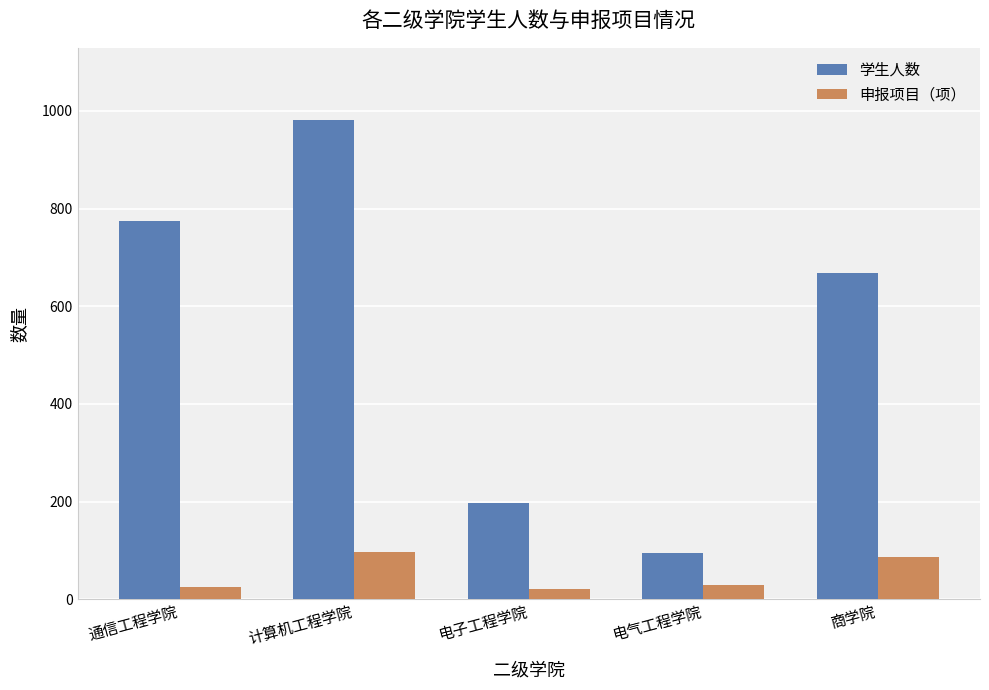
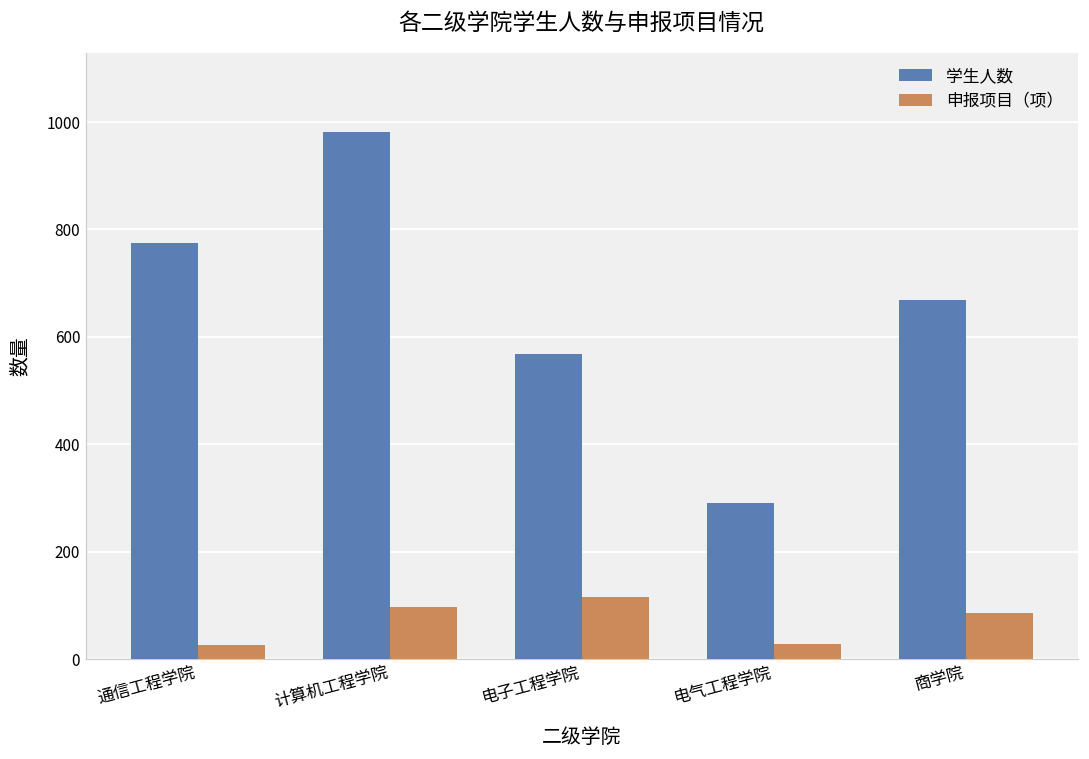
  {
    "学生人数": {
      "通信工程学院": 780,
      "计算机工程学院": 980,
-     "电子工程学院": 200,
-     "电气工程学院": 100,
+     "电子工程学院": 570,
+     "电气工程学院": 290,
      "商学院": 670
    },
    "申报项目（项）": {
      "通信工程学院": 30,
      "计算机工程学院": 100,
-     "电子工程学院": 20,
+     "电子工程学院": 120,
      "电气工程学院": 30,
      "商学院": 90
    }
  }
